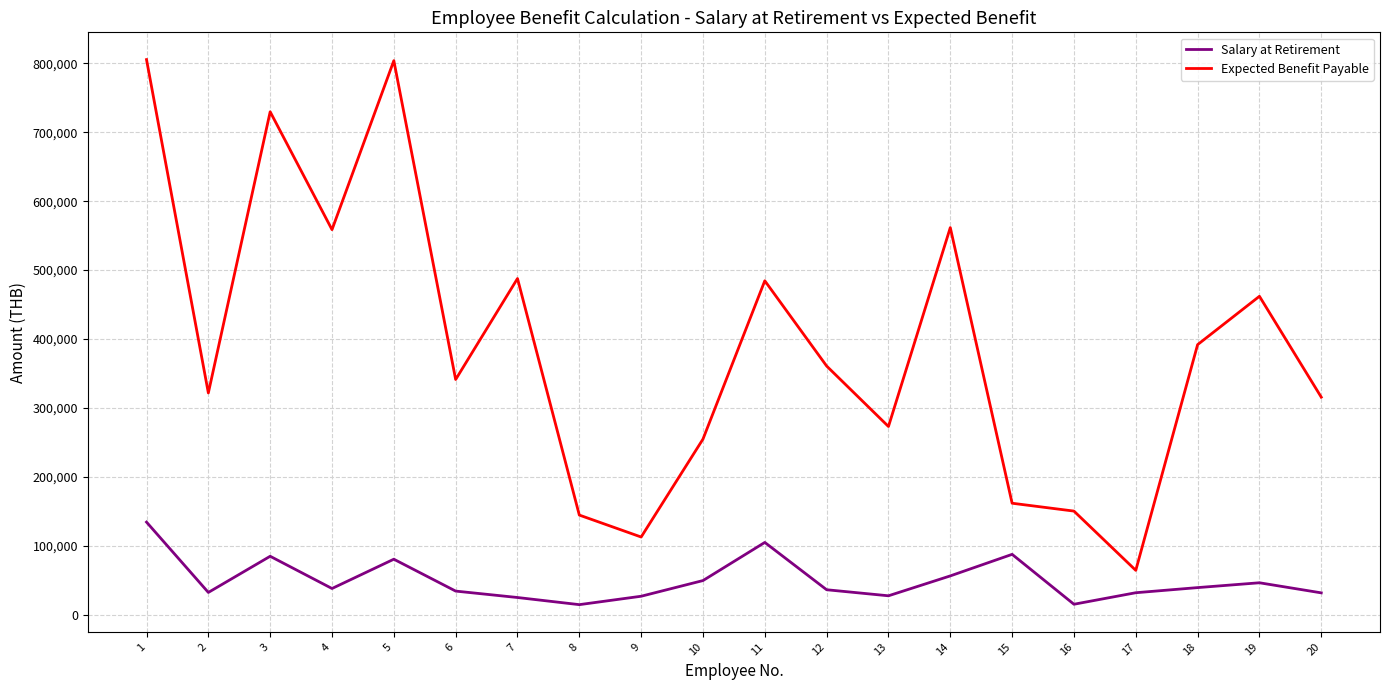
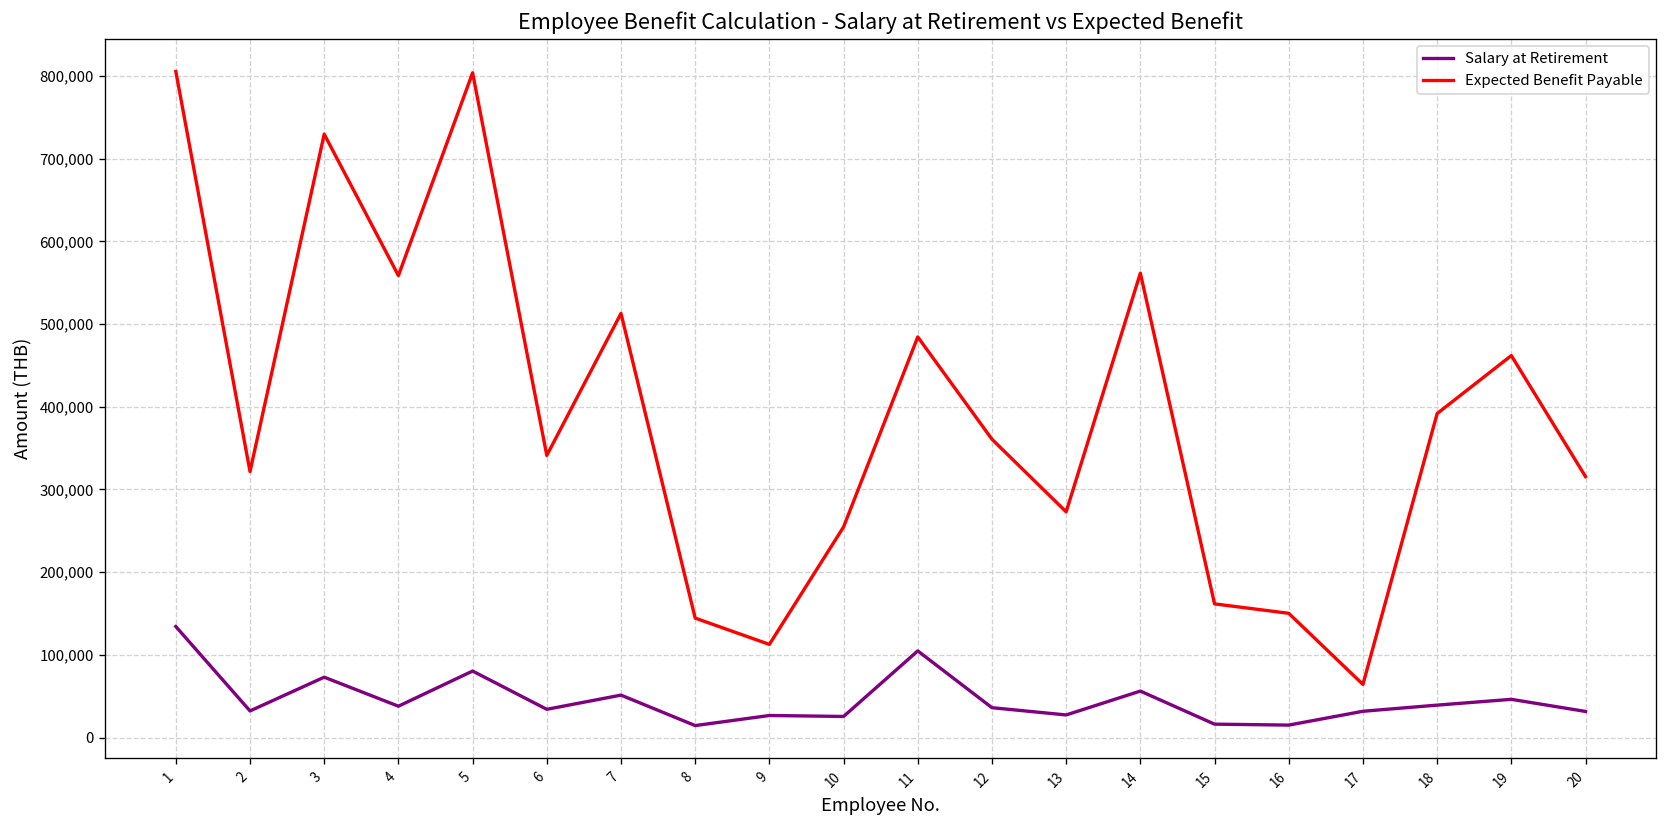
  {
    "Salary at Retirement": {
      "1": "130,000",
      "2": "30,000",
-     "3": "80,000",
+     "3": "70,000",
      "4": "40,000",
      "5": "80,000",
      "6": "30,000",
-     "7": "20,000",
+     "7": "50,000",
      "8": "10,000",
      "9": "30,000",
-     "10": "50,000",
+     "10": "30,000",
      "11": "100,000",
      "12": "40,000",
      "13": "30,000",
      "14": "60,000",
-     "15": "90,000",
+     "15": "20,000",
      "16": "20,000",
      "17": "30,000",
      "18": "40,000",
      "19": "50,000",
      "20": "30,000"
    },
    "Expected Benefit Payable": {
      "1": "810,000",
      "2": "320,000",
      "3": "730,000",
      "4": "560,000",
      "5": "800,000",
      "6": "340,000",
-     "7": "490,000",
+     "7": "510,000",
      "8": "140,000",
      "9": "110,000",
      "10": "250,000",
      "11": "480,000",
      "12": "360,000",
      "13": "270,000",
      "14": "560,000",
      "15": "160,000",
      "16": "150,000",
      "17": "60,000",
      "18": "390,000",
      "19": "460,000",
      "20": "320,000"
    }
  }
